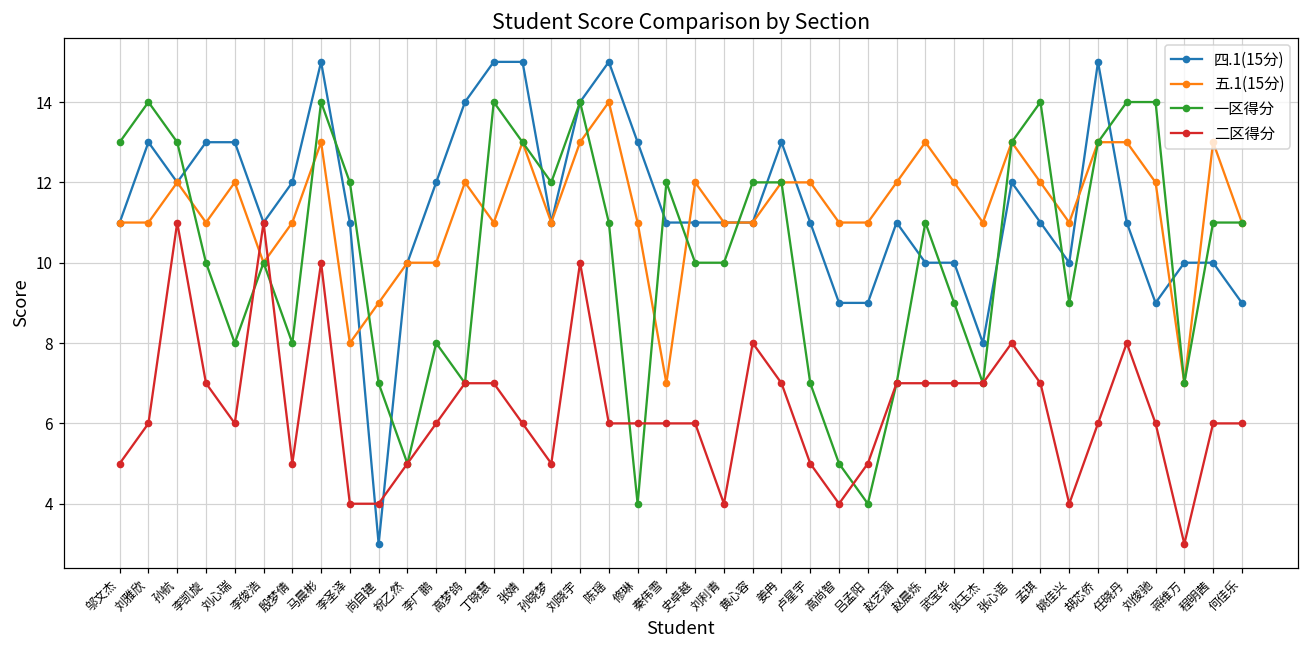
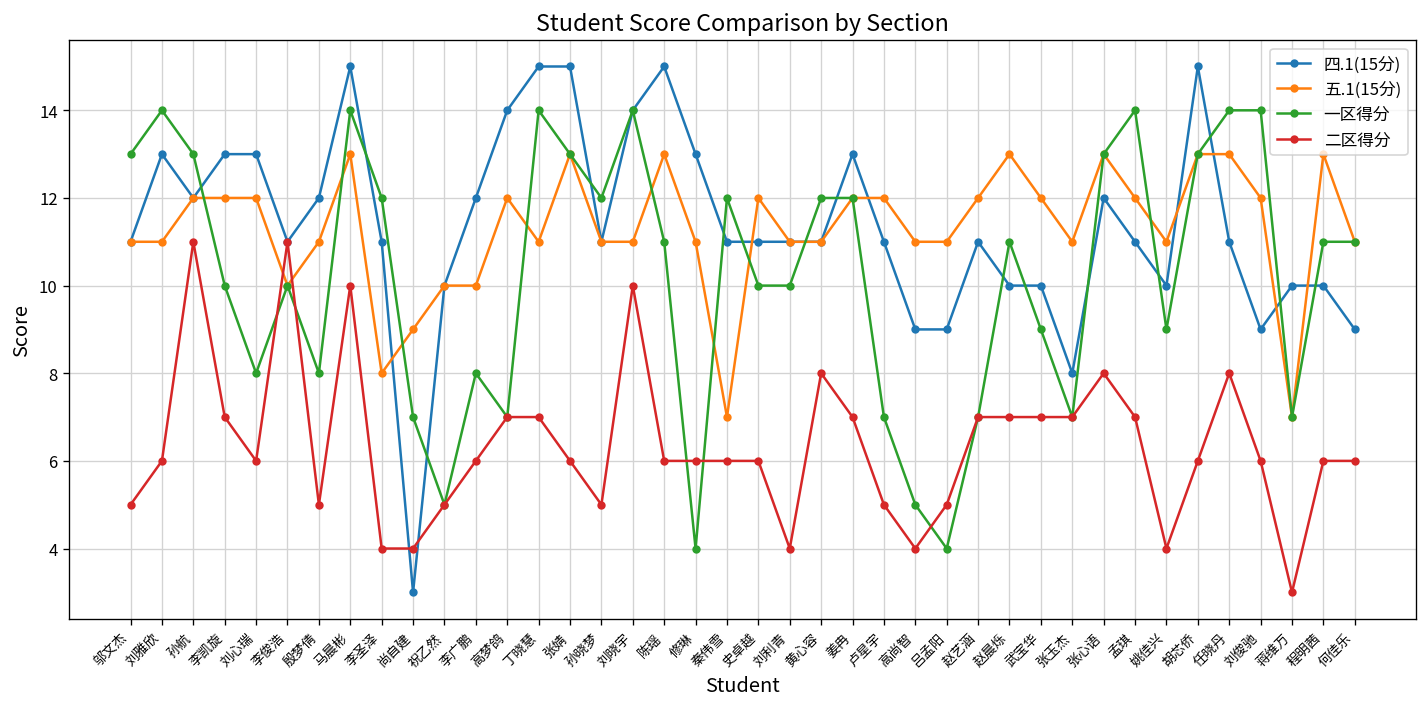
  {
    "四.1(15分)": {
      "刘雅欣": 13,
      "李凯旋": 13,
      "刘心瑞": 13,
      "殷梦倩": 12,
      "马晨彬": 15,
      "李圣泽": 11,
      "尚自建": 3,
      "李广鹏": 12,
      "高梦鸽": 14,
      "丁晓慧": 15,
      "张婧": 15,
      "陈瑶": 15,
      "修琳": 13,
      "秦伟雪": 11,
      "史卓越": 11,
      "姜冉": 13,
      "卢星宇": 11,
      "高尚智": 9,
      "吕孟阳": 9,
      "赵艺涵": 11,
      "赵晨烁": 10,
      "武宝华": 10,
      "张玉杰": 8,
      "张心语": 12,
      "孟琪": 11,
      "姚佳兴": 10,
      "胡芯侨": 15,
      "任晓丹": 11,
      "刘俊驰": 9,
      "蒋维万": 10,
      "程明茜": 10,
      "何佳乐": 9
    },
    "五.1(15分)": {
      "刘雅欣": 11,
-     "李凯旋": 11,
+     "李凯旋": 12,
      "刘心瑞": 12,
      "殷梦倩": 11,
      "马晨彬": 13,
      "李圣泽": 8,
      "尚自建": 9,
      "李广鹏": 10,
      "高梦鸽": 12,
      "丁晓慧": 11,
-     "刘晓宇": 13,
-     "陈瑶": 14,
+     "刘晓宇": 11,
+     "陈瑶": 13,
      "修琳": 11,
      "秦伟雪": 7,
      "史卓越": 12,
      "卢星宇": 12,
      "高尚智": 11,
      "吕孟阳": 11,
      "赵艺涵": 12,
      "赵晨烁": 13,
      "武宝华": 12,
      "张玉杰": 11,
      "孟琪": 12,
      "姚佳兴": 11,
      "任晓丹": 13,
      "刘俊驰": 12
    },
    "一区得分": {
      "邬文杰": 13,
      "刘雅欣": 14,
      "孙航": 13,
      "李凯旋": 10,
      "刘心瑞": 8,
      "殷梦倩": 8,
      "马晨彬": 14,
      "李圣泽": 12,
      "尚自建": 7,
      "李广鹏": 8,
      "丁晓慧": 14,
      "孙晓梦": 12,
      "陈瑶": 11,
      "修琳": 4,
      "秦伟雪": 12,
      "史卓越": 10,
      "刘利青": 10,
      "黄心容": 12,
      "卢星宇": 7,
      "高尚智": 5,
      "吕孟阳": 4,
      "赵晨烁": 11,
      "武宝华": 9,
      "孟琪": 14,
      "姚佳兴": 9,
      "任晓丹": 14,
      "刘俊驰": 14,
      "程明茜": 11
    },
    "二区得分": {
      "邬文杰": 5,
      "刘雅欣": 6,
      "孙航": 11,
      "李凯旋": 7,
      "刘心瑞": 6,
      "殷梦倩": 5,
      "马晨彬": 10,
      "李圣泽": 4,
      "尚自建": 4,
      "李广鹏": 6,
      "丁晓慧": 7,
      "张婧": 6,
      "孙晓梦": 5,
      "刘晓宇": 10,
      "陈瑶": 6,
      "修琳": 6,
      "秦伟雪": 6,
      "史卓越": 6,
      "刘利青": 4,
      "黄心容": 8,
      "姜冉": 7,
      "卢星宇": 5,
      "高尚智": 4,
      "吕孟阳": 5,
      "赵晨烁": 7,
      "武宝华": 7,
      "张心语": 8,
      "孟琪": 7,
      "姚佳兴": 4,
      "胡芯侨": 6,
      "任晓丹": 8,
      "刘俊驰": 6,
      "蒋维万": 3,
      "程明茜": 6,
      "何佳乐": 6
    }
  }
